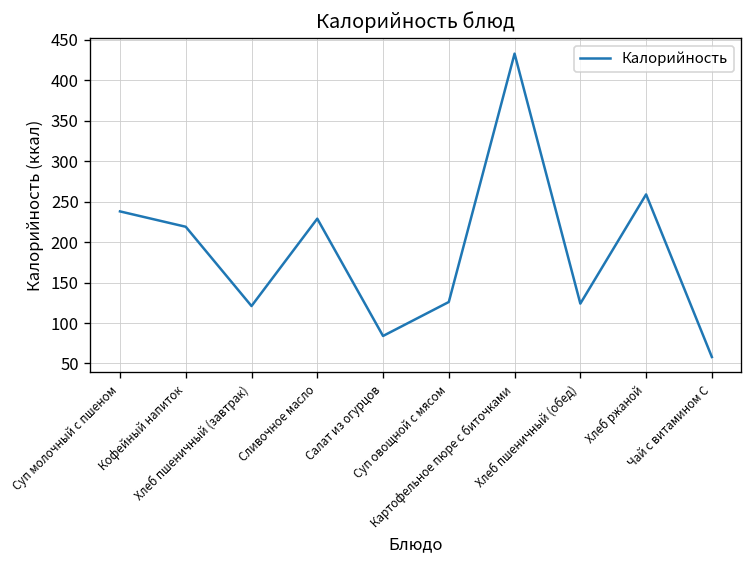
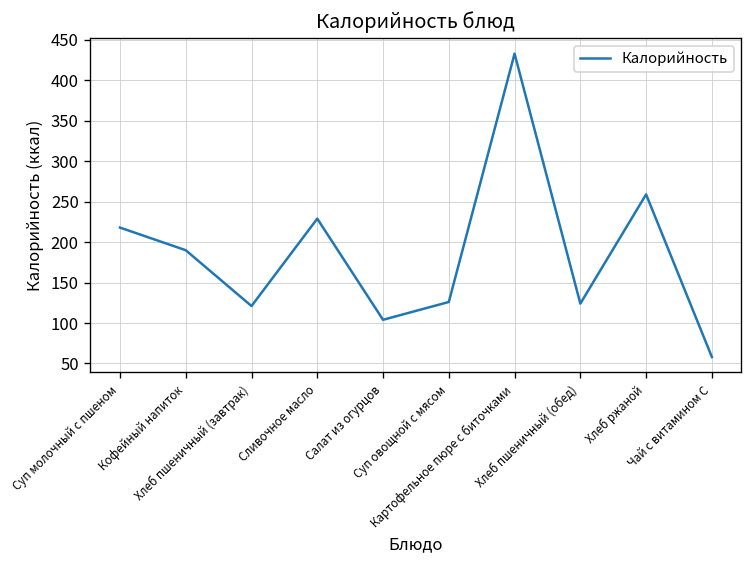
  {
-   "Суп молочный с пшеном": 240,
-   "Кофейный напиток": 220,
+   "Суп молочный с пшеном": 220,
+   "Кофейный напиток": 190,
    "Хлеб пшеничный (завтрак)": 120,
    "Сливочное масло": 230,
-   "Салат из огурцов": 80,
+   "Салат из огурцов": 100,
    "Суп овощной с мясом": 130,
    "Картофельное пюре с биточками": 430,
    "Хлеб пшеничный (обед)": 120,
    "Хлеб ржаной": 260,
    "Чай с витамином С": 60
  }
